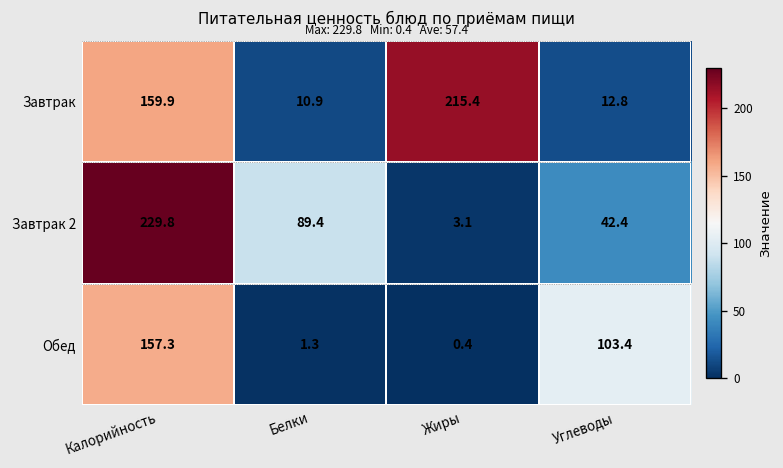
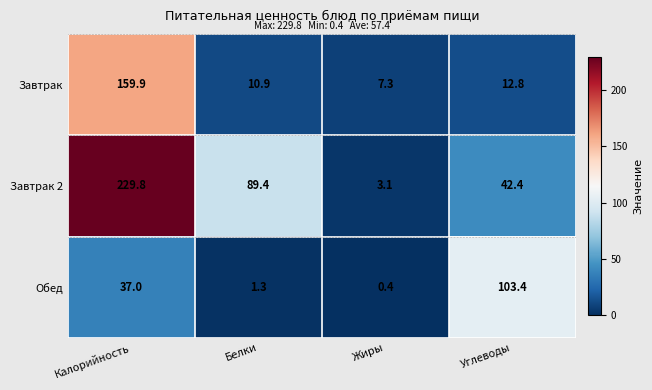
  {
    "Завтрак": {
      "Калорийность": 159.9,
      "Белки": 10.9,
-     "Жиры": 215.4,
+     "Жиры": 7.3,
      "Углеводы": 12.8
    },
    "Завтрак 2": {
      "Калорийность": 229.8,
      "Белки": 89.4,
      "Жиры": 3.1,
      "Углеводы": 42.4
    },
    "Обед": {
-     "Калорийность": 157.3,
+     "Калорийность": 37.0,
      "Белки": 1.3,
      "Жиры": 0.4,
      "Углеводы": 103.4
    }
  }
